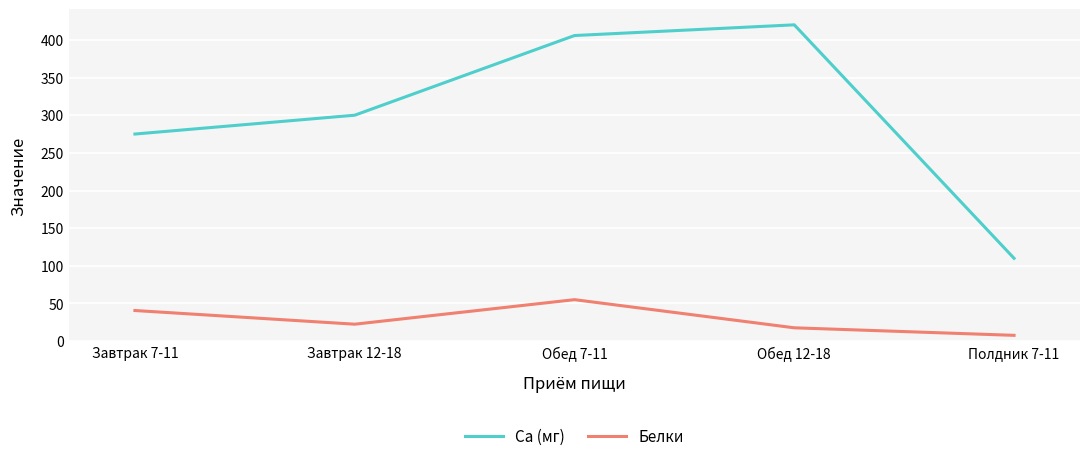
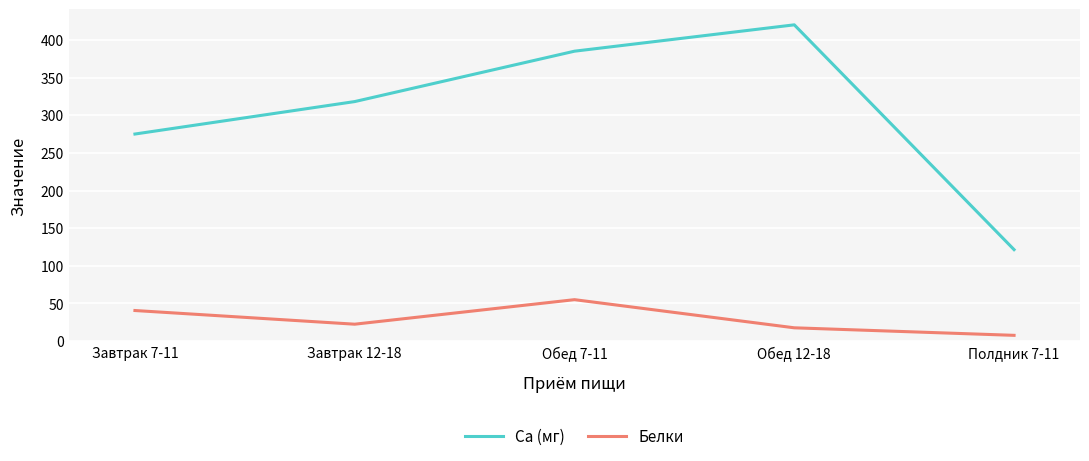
  {
    "Ca (мг)": {
      "Завтрак 7-11": 280,
-     "Завтрак 12-18": 300,
-     "Обед 7-11": 410,
+     "Завтрак 12-18": 320,
+     "Обед 7-11": 390,
      "Обед 12-18": 420,
-     "Полдник 7-11": 110
+     "Полдник 7-11": 120
    },
    "Белки": {
      "Завтрак 7-11": 40,
      "Завтрак 12-18": 20,
      "Обед 7-11": 60,
      "Обед 12-18": 20,
      "Полдник 7-11": 10
    }
  }
